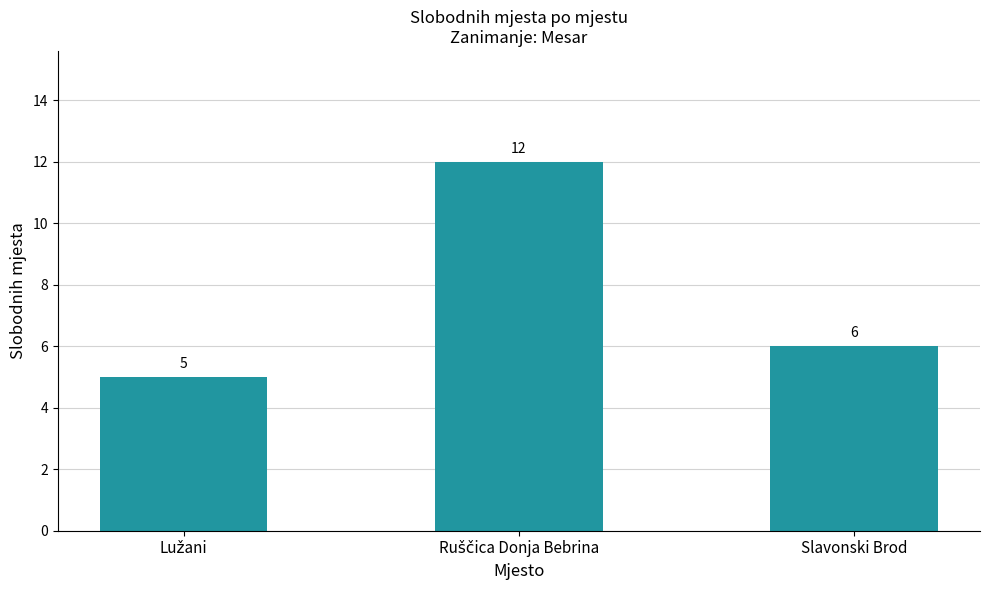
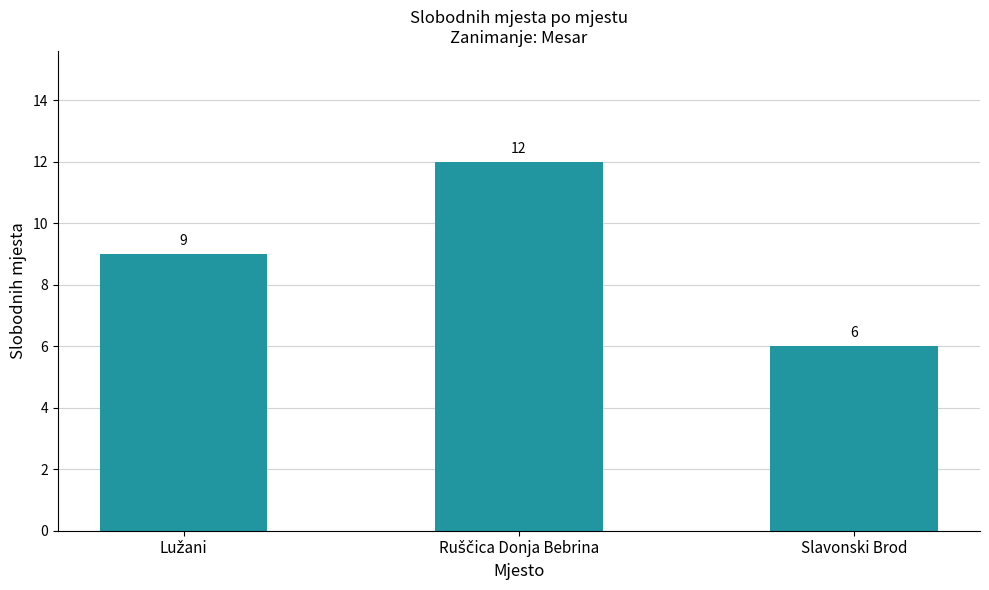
  {
-   "Lužani": 5,
+   "Lužani": 9,
    "Ruščica Donja Bebrina": 12,
    "Slavonski Brod": 6
  }
